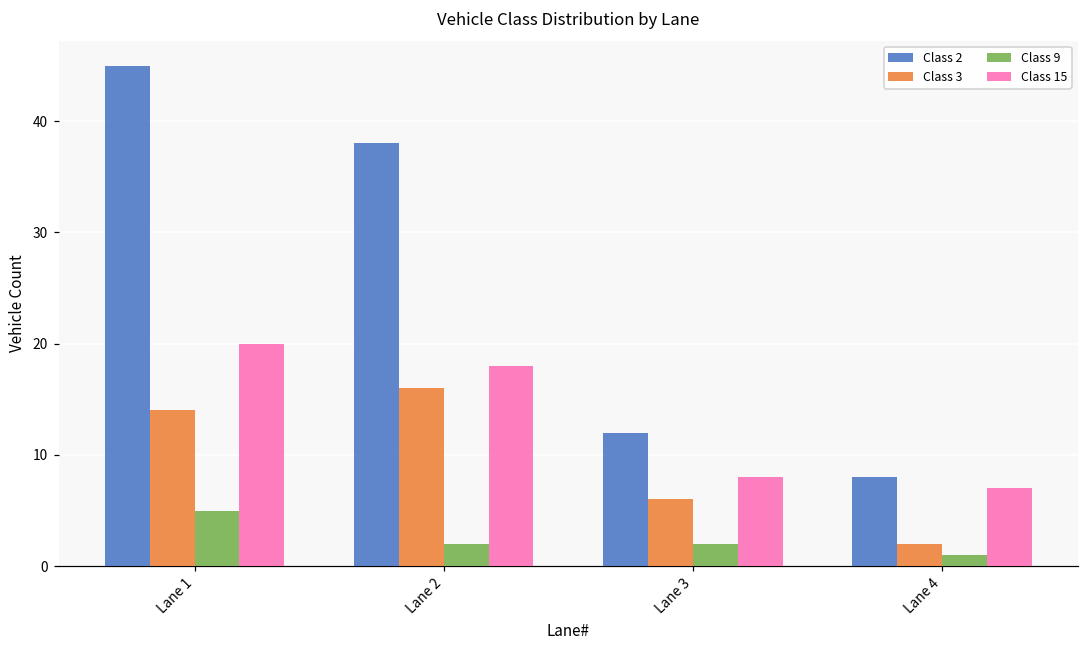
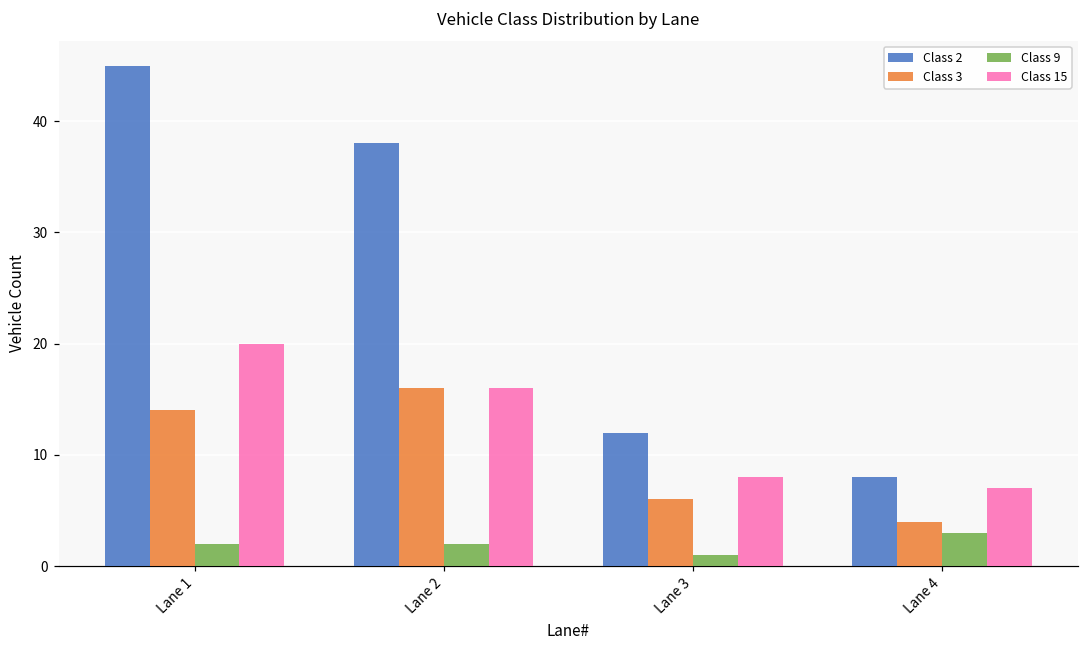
  {
    "Class 2": {
      "Lane 1": 45,
      "Lane 2": 38,
      "Lane 3": 12,
      "Lane 4": 8
    },
    "Class 3": {
      "Lane 1": 14,
      "Lane 2": 16,
      "Lane 3": 6,
-     "Lane 4": 2
+     "Lane 4": 4
    },
    "Class 9": {
-     "Lane 1": 5,
+     "Lane 1": 2,
      "Lane 2": 2,
-     "Lane 3": 2,
-     "Lane 4": 1
+     "Lane 3": 1,
+     "Lane 4": 3
    },
    "Class 15": {
      "Lane 1": 20,
-     "Lane 2": 18,
+     "Lane 2": 16,
      "Lane 3": 8,
      "Lane 4": 7
    }
  }
